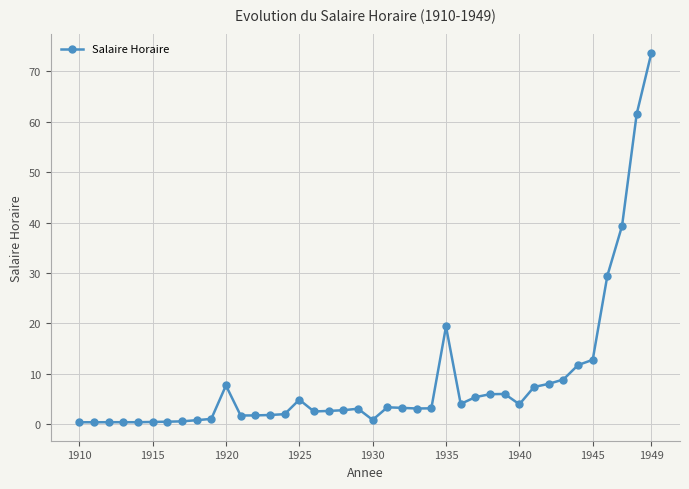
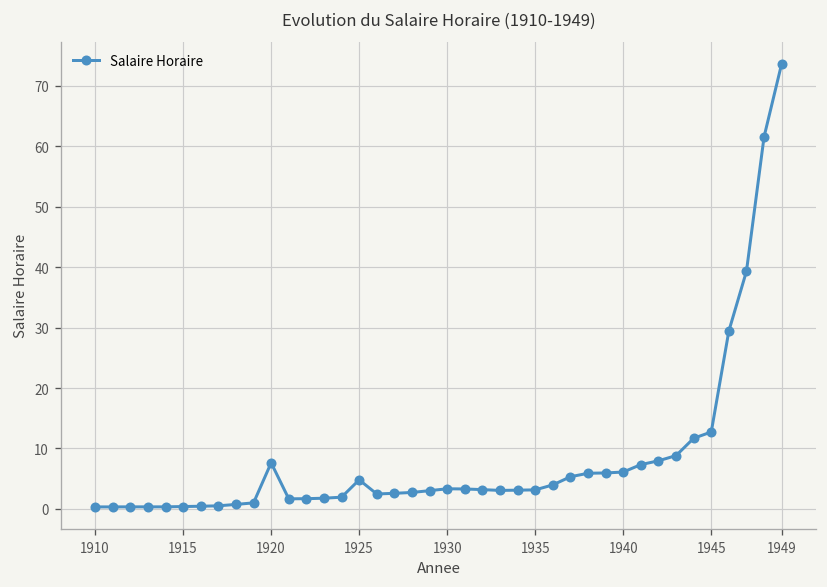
  {
    "1910": 0,
    "1915": 0,
    "1920": 8,
    "1925": 5,
-   "1930": 1,
-   "1935": 19,
-   "1940": 4,
+   "1930": 3,
+   "1935": 3,
+   "1940": 6,
    "1945": 13,
    "1949": 74
  }
